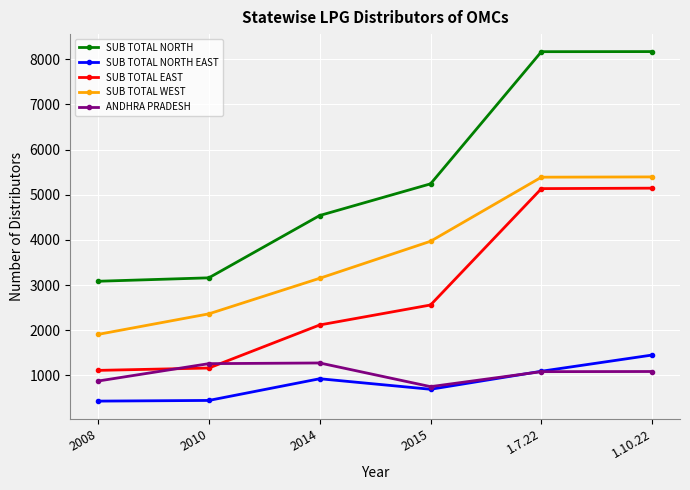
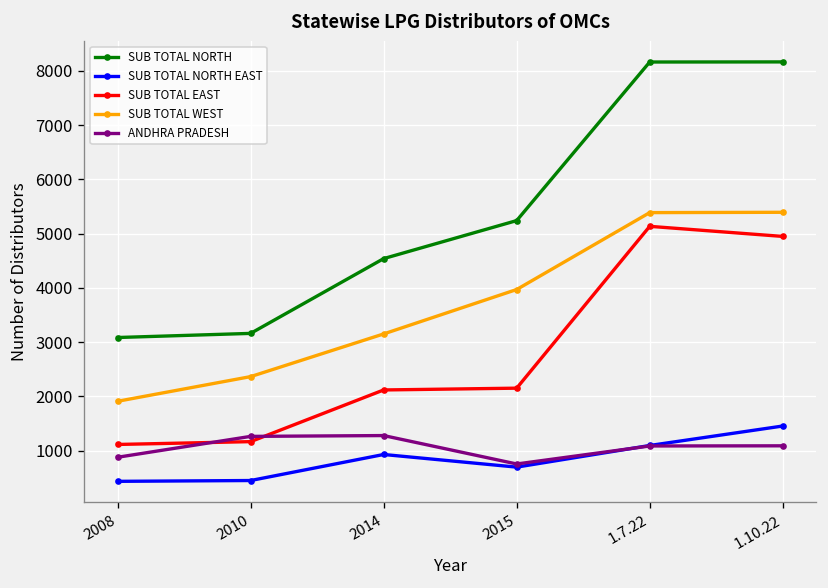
  {
    "SUB TOTAL NORTH": {
      "2008": 3100,
      "2010": 3200,
      "2014": 4500,
      "2015": 5200,
      "1.7.22": 8200,
      "1.10.22": 8200
    },
    "SUB TOTAL NORTH EAST": {
      "2008": 400,
      "2010": 400,
      "2014": 900,
      "2015": 700,
      "1.10.22": 1500
    },
    "SUB TOTAL EAST": {
      "2008": 1100,
      "2010": 1200,
      "2014": 2100,
-     "2015": 2600,
+     "2015": 2200,
      "1.7.22": 5100,
-     "1.10.22": 5100
+     "1.10.22": 4900
    },
    "SUB TOTAL WEST": {
      "2008": 1900,
      "2010": 2400,
      "2014": 3200,
      "2015": 4000,
      "1.7.22": 5400,
      "1.10.22": 5400
    },
    "ANDHRA PRADESH": {
      "2008": 900,
      "2010": 1300,
      "2014": 1300,
      "2015": 800,
      "1.10.22": 1100
    }
  }
